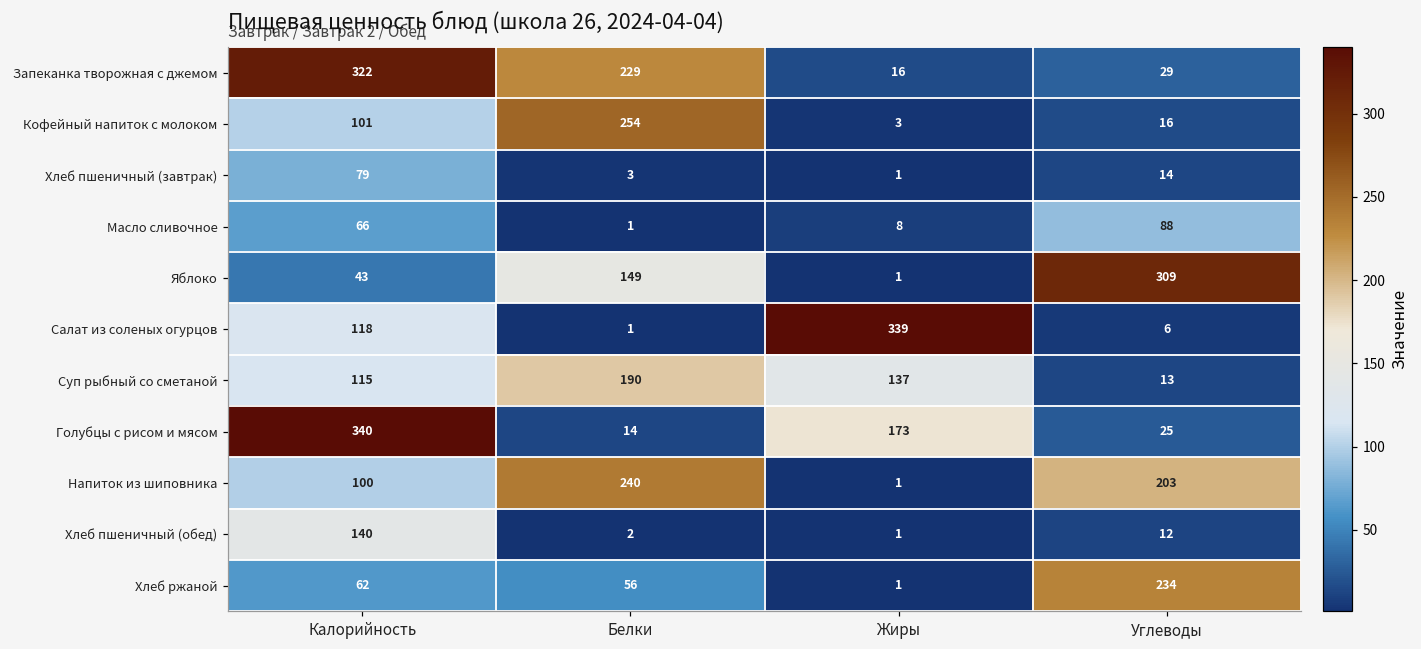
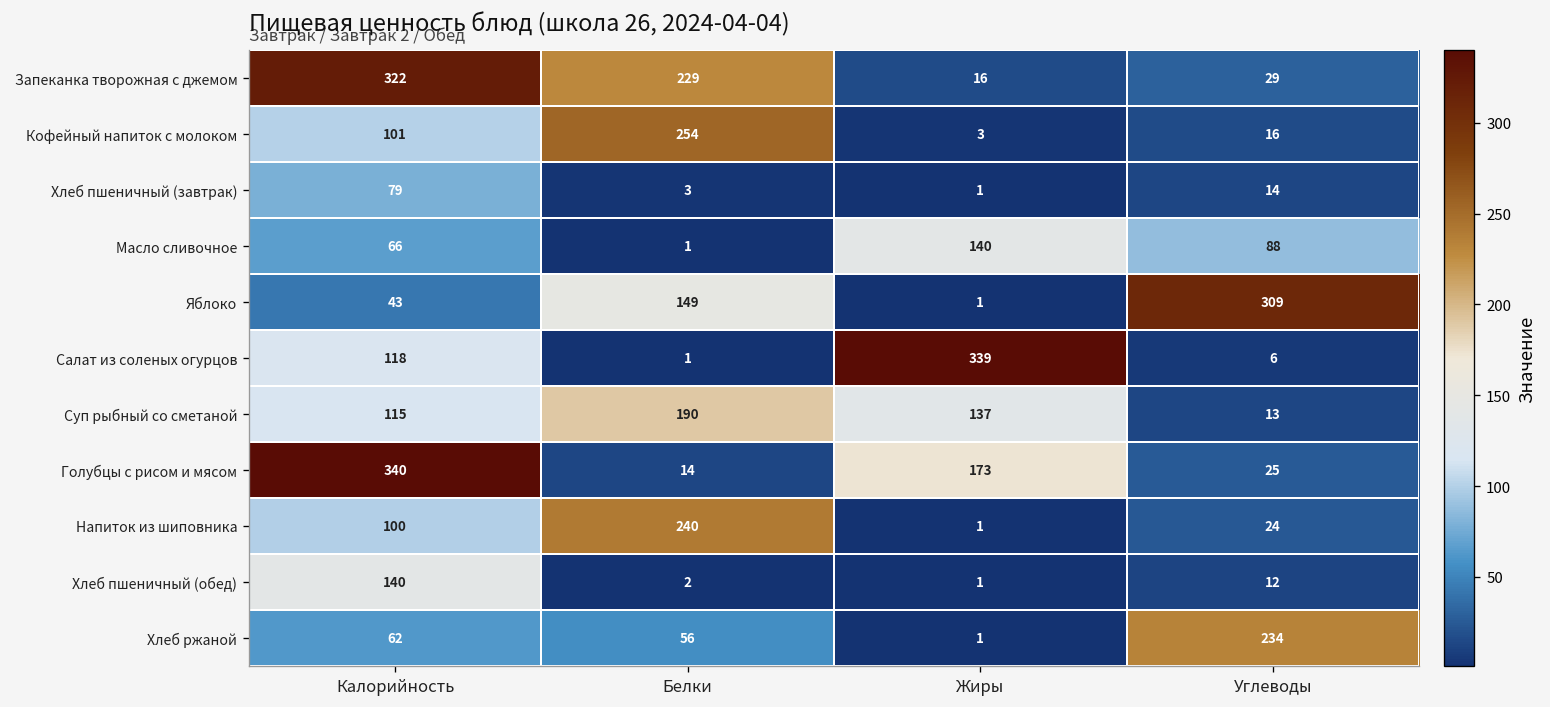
  {
    "Запеканка творожная с джемом": {
      "Калорийность": 322,
      "Белки": 229,
      "Жиры": 16,
      "Углеводы": 29
    },
    "Кофейный напиток с молоком": {
      "Калорийность": 101,
      "Белки": 254,
      "Жиры": 3,
      "Углеводы": 16
    },
    "Хлеб пшеничный (завтрак)": {
      "Калорийность": 79,
      "Белки": 3,
      "Жиры": 1,
      "Углеводы": 14
    },
    "Масло сливочное": {
      "Калорийность": 66,
      "Белки": 1,
-     "Жиры": 8,
+     "Жиры": 140,
      "Углеводы": 88
    },
    "Яблоко": {
      "Калорийность": 43,
      "Белки": 149,
      "Жиры": 1,
      "Углеводы": 309
    },
    "Салат из соленых огурцов": {
      "Калорийность": 118,
      "Белки": 1,
      "Жиры": 339,
      "Углеводы": 6
    },
    "Суп рыбный со сметаной": {
      "Калорийность": 115,
      "Белки": 190,
      "Жиры": 137,
      "Углеводы": 13
    },
    "Голубцы с рисом и мясом": {
      "Калорийность": 340,
      "Белки": 14,
      "Жиры": 173,
      "Углеводы": 25
    },
    "Напиток из шиповника": {
      "Калорийность": 100,
      "Белки": 240,
      "Жиры": 1,
-     "Углеводы": 203
+     "Углеводы": 24
    },
    "Хлеб пшеничный (обед)": {
      "Калорийность": 140,
      "Белки": 2,
      "Жиры": 1,
      "Углеводы": 12
    },
    "Хлеб ржаной": {
      "Калорийность": 62,
      "Белки": 56,
      "Жиры": 1,
      "Углеводы": 234
    }
  }
